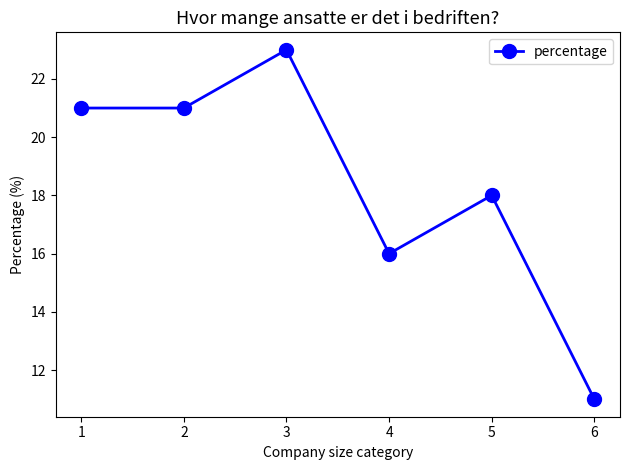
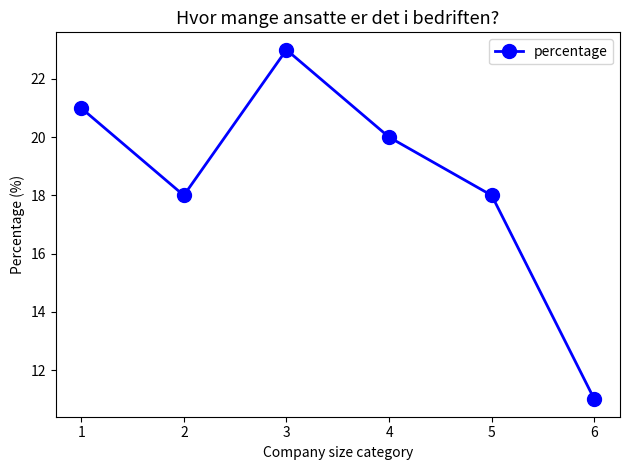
  {
    "1": 21,
-   "2": 21,
+   "2": 18,
    "3": 23,
-   "4": 16,
+   "4": 20,
    "5": 18,
    "6": 11
  }
